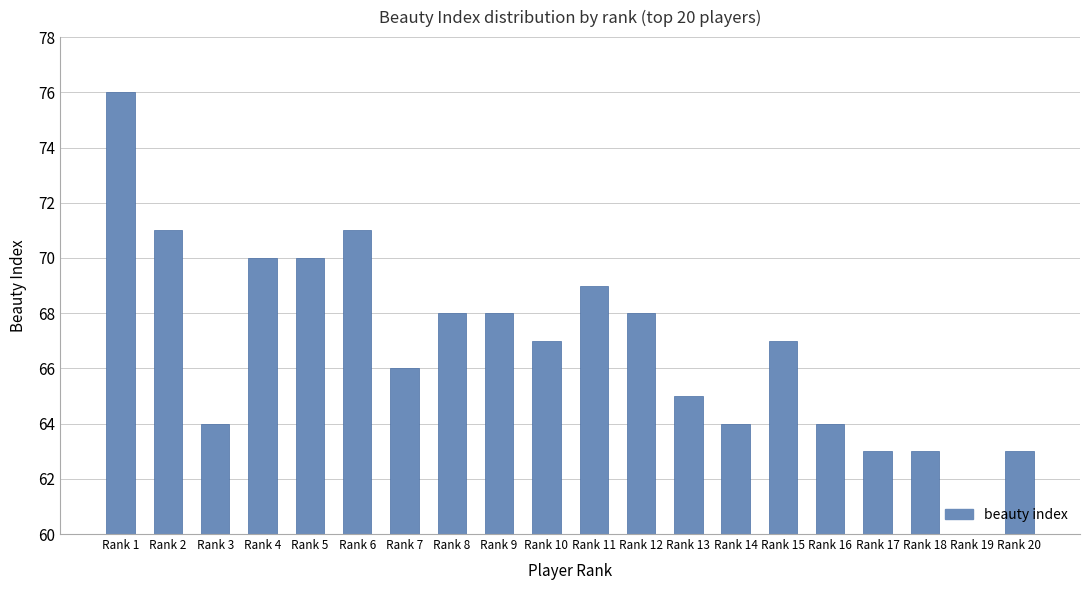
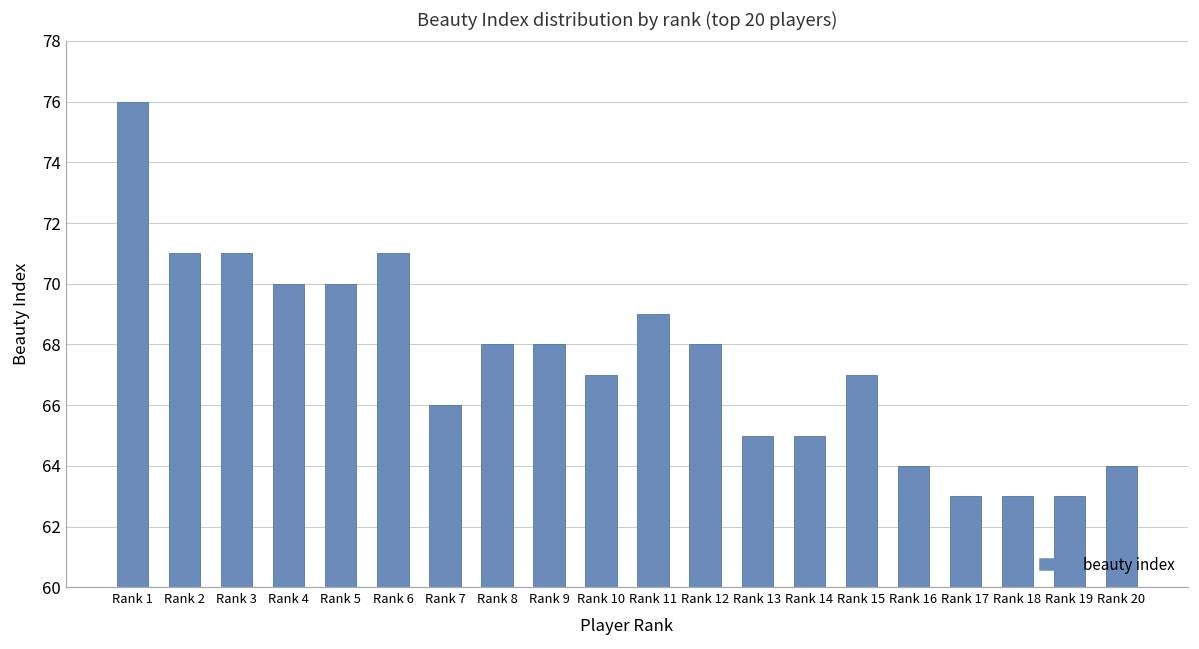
  {
    "Rank 1": 76,
    "Rank 2": 71,
-   "Rank 3": 64,
+   "Rank 3": 71,
    "Rank 4": 70,
    "Rank 5": 70,
    "Rank 6": 71,
    "Rank 7": 66,
    "Rank 8": 68,
    "Rank 9": 68,
    "Rank 10": 67,
    "Rank 11": 69,
    "Rank 12": 68,
    "Rank 13": 65,
-   "Rank 14": 64,
+   "Rank 14": 65,
    "Rank 15": 67,
    "Rank 16": 64,
    "Rank 17": 63,
    "Rank 18": 63,
-   "Rank 19": 60,
-   "Rank 20": 63
+   "Rank 19": 63,
+   "Rank 20": 64
  }
